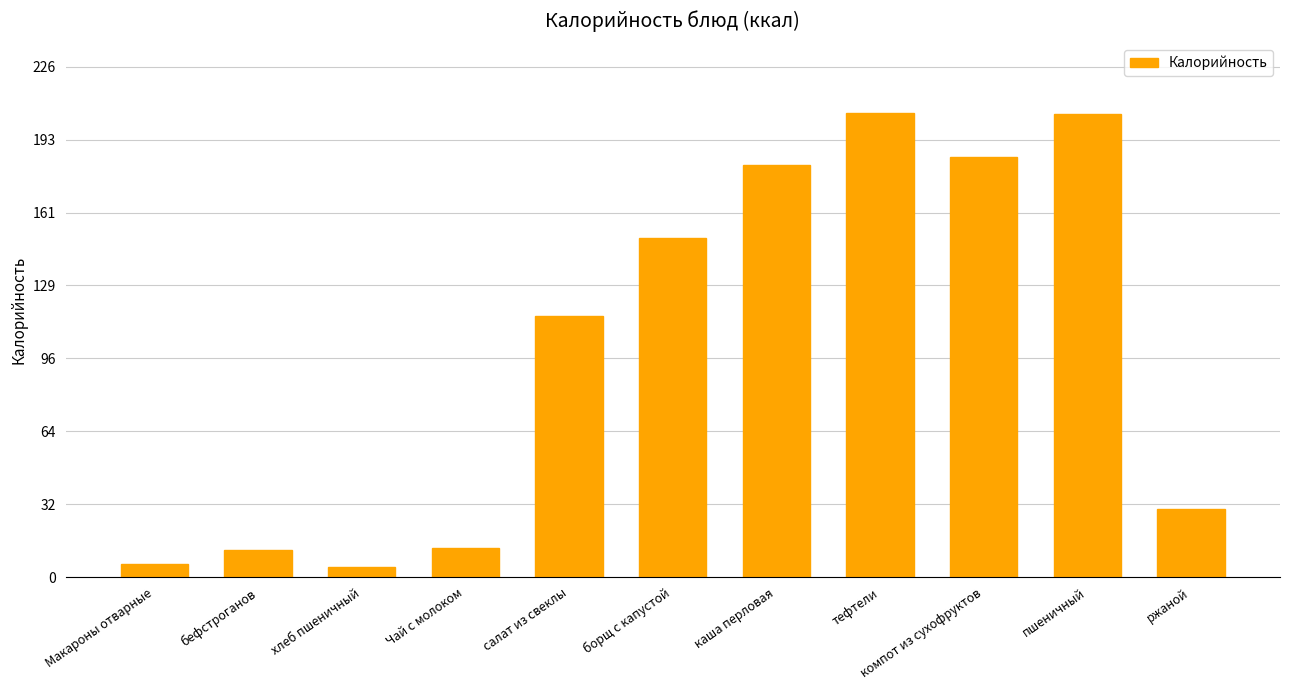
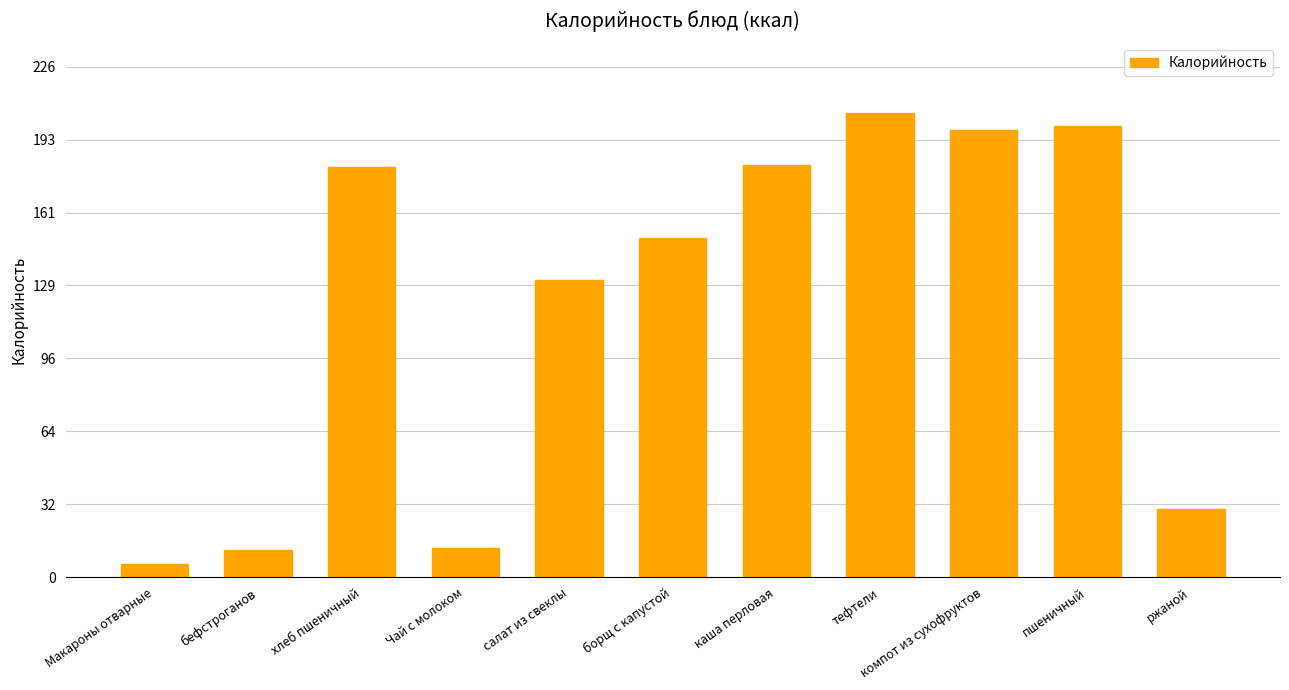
  {
    "Макароны отварные": 6,
    "бефстроганов": 12,
-   "хлеб пшеничный": 5,
+   "хлеб пшеничный": 182,
    "Чай с молоком": 13,
-   "салат из свеклы": 116,
+   "салат из свеклы": 132,
    "борщ с капустой": 150,
    "каша перловая": 182,
    "тефтели": 206,
-   "компот из сухофруктов": 186,
-   "пшеничный": 205,
+   "компот из сухофруктов": 198,
+   "пшеничный": 200,
    "ржаной": 30
  }
